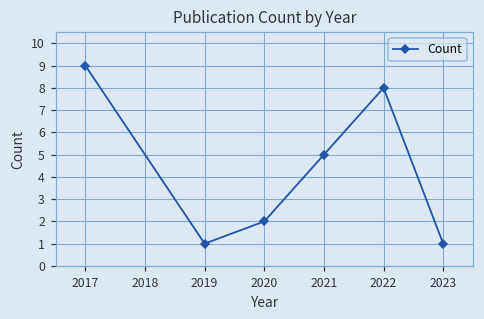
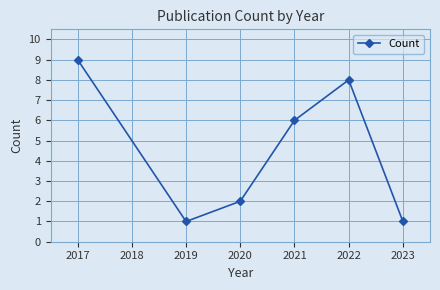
  {
    "2017": 9,
    "2019": 1,
    "2020": 2,
-   "2021": 5,
+   "2021": 6,
    "2022": 8,
    "2023": 1
  }
